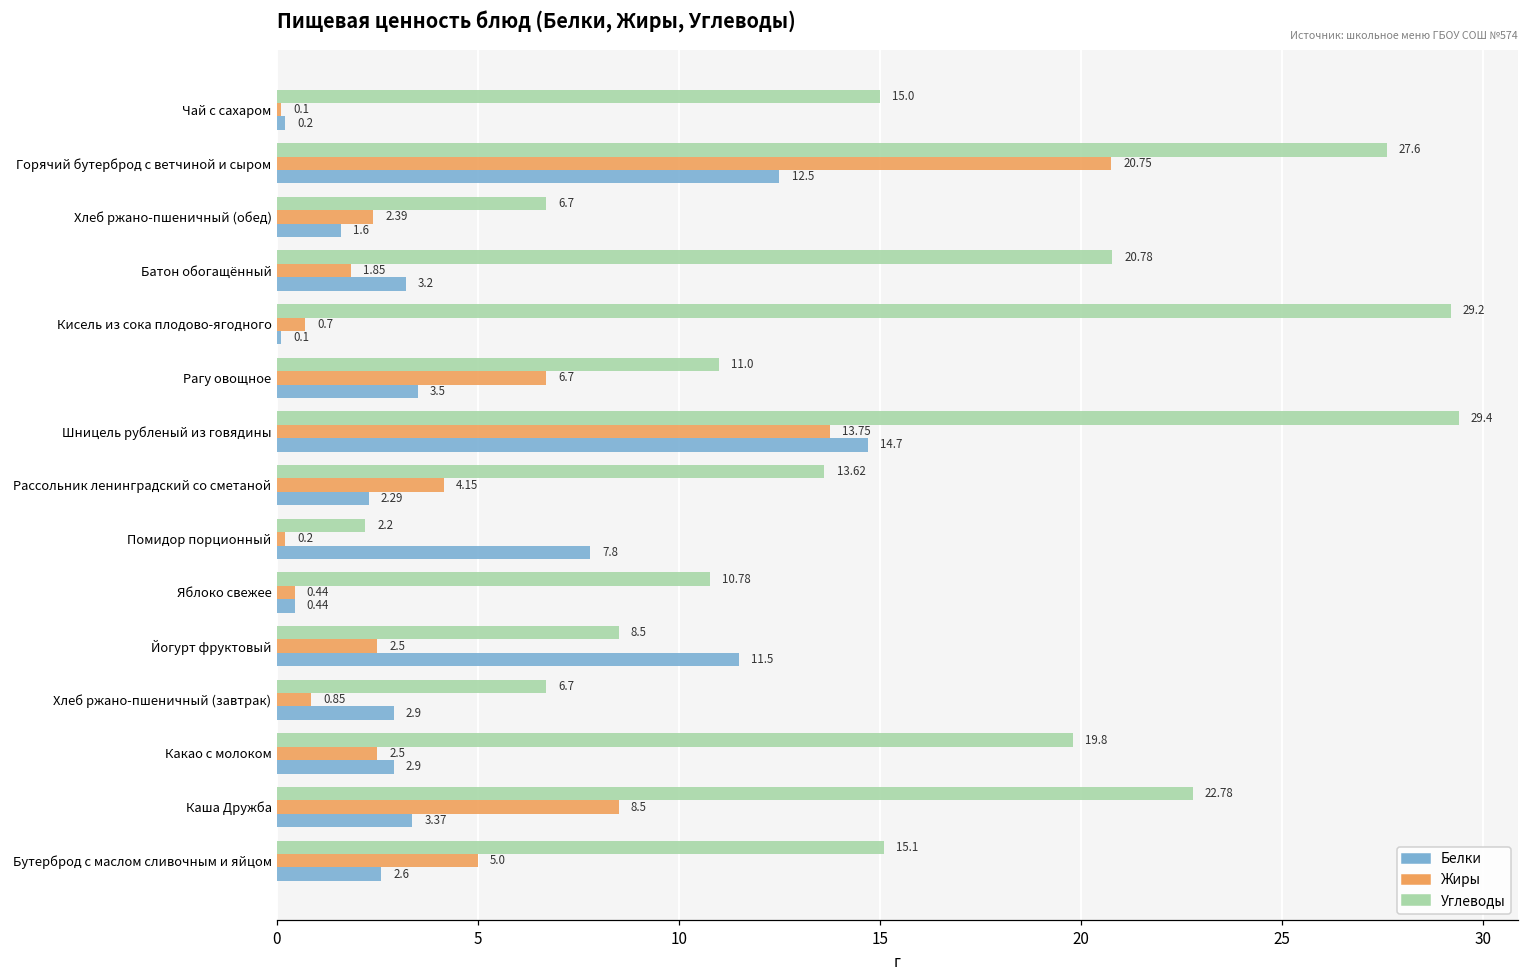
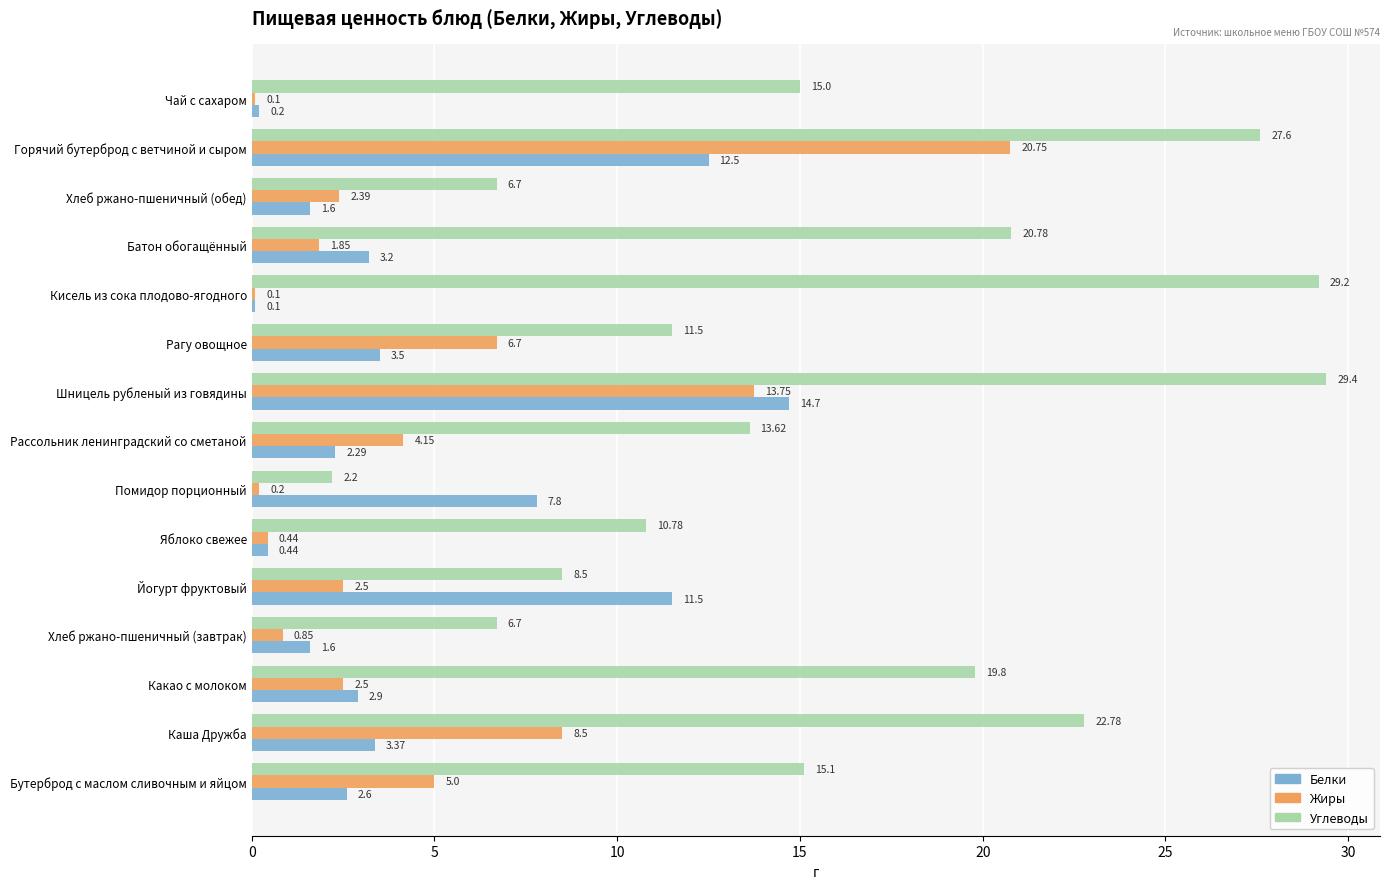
  {
    "Белки": {
      "Чай с сахаром": 0.2,
      "Горячий бутерброд с ветчиной и сыром": 12.5,
      "Хлеб ржано-пшеничный (обед)": 1.6,
      "Батон обогащённый": 3.2,
      "Кисель из сока плодово-ягодного": 0.1,
      "Рагу овощное": 3.5,
      "Шницель рубленый из говядины": 14.7,
      "Рассольник ленинградский со сметаной": 2.29,
      "Помидор порционный": 7.8,
      "Яблоко свежее": 0.44,
      "Йогурт фруктовый": 11.5,
-     "Хлеб ржано-пшеничный (завтрак)": 2.9,
+     "Хлеб ржано-пшеничный (завтрак)": 1.6,
      "Какао с молоком": 2.9,
      "Каша Дружба": 3.37,
      "Бутерброд с маслом сливочным и яйцом": 2.6
    },
    "Жиры": {
      "Чай с сахаром": 0.1,
      "Горячий бутерброд с ветчиной и сыром": 20.75,
      "Хлеб ржано-пшеничный (обед)": 2.39,
      "Батон обогащённый": 1.85,
-     "Кисель из сока плодово-ягодного": 0.7,
+     "Кисель из сока плодово-ягодного": 0.1,
      "Рагу овощное": 6.7,
      "Шницель рубленый из говядины": 13.75,
      "Рассольник ленинградский со сметаной": 4.15,
      "Помидор порционный": 0.2,
      "Яблоко свежее": 0.44,
      "Йогурт фруктовый": 2.5,
      "Хлеб ржано-пшеничный (завтрак)": 0.85,
      "Какао с молоком": 2.5,
      "Каша Дружба": 8.5,
      "Бутерброд с маслом сливочным и яйцом": 5.0
    },
    "Углеводы": {
      "Чай с сахаром": 15.0,
      "Горячий бутерброд с ветчиной и сыром": 27.6,
      "Хлеб ржано-пшеничный (обед)": 6.7,
      "Батон обогащённый": 20.78,
      "Кисель из сока плодово-ягодного": 29.2,
-     "Рагу овощное": 11.0,
+     "Рагу овощное": 11.5,
      "Шницель рубленый из говядины": 29.4,
      "Рассольник ленинградский со сметаной": 13.62,
      "Помидор порционный": 2.2,
      "Яблоко свежее": 10.78,
      "Йогурт фруктовый": 8.5,
      "Хлеб ржано-пшеничный (завтрак)": 6.7,
      "Какао с молоком": 19.8,
      "Каша Дружба": 22.78,
      "Бутерброд с маслом сливочным и яйцом": 15.1
    }
  }
